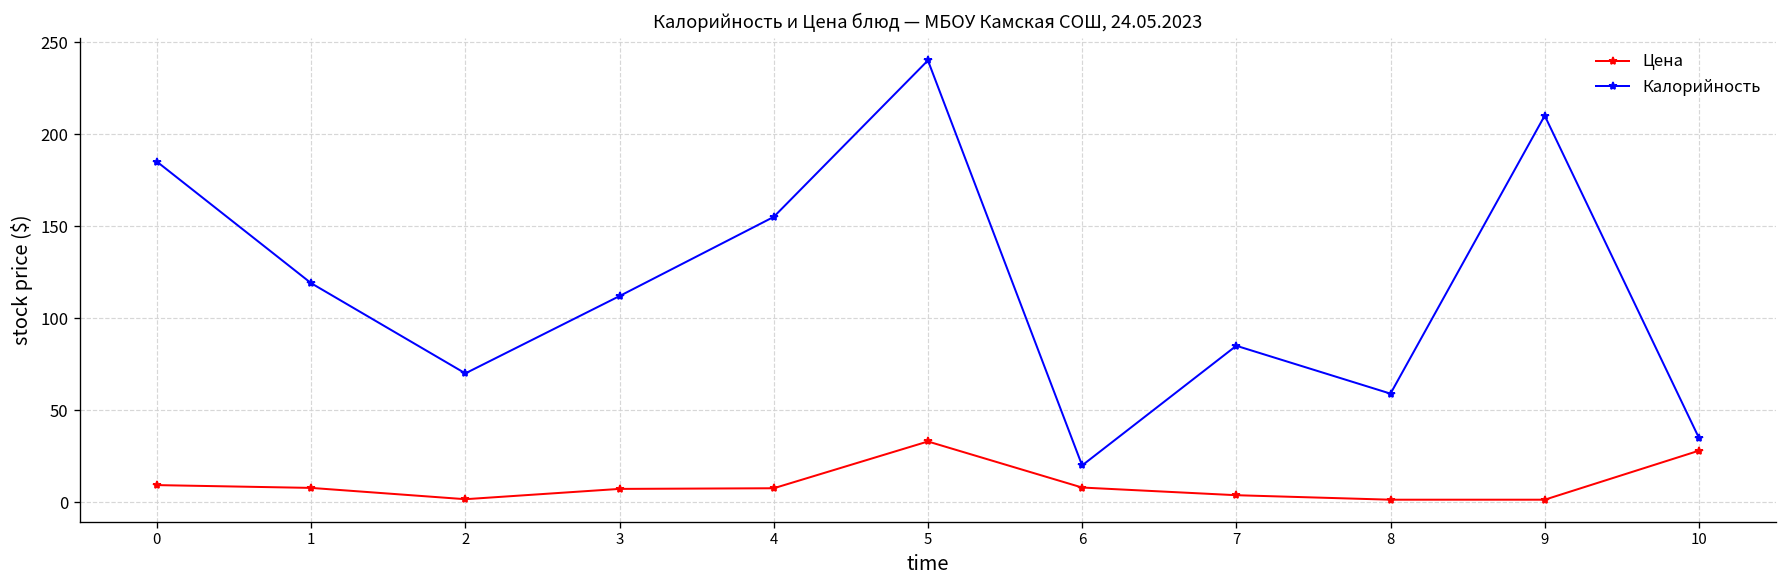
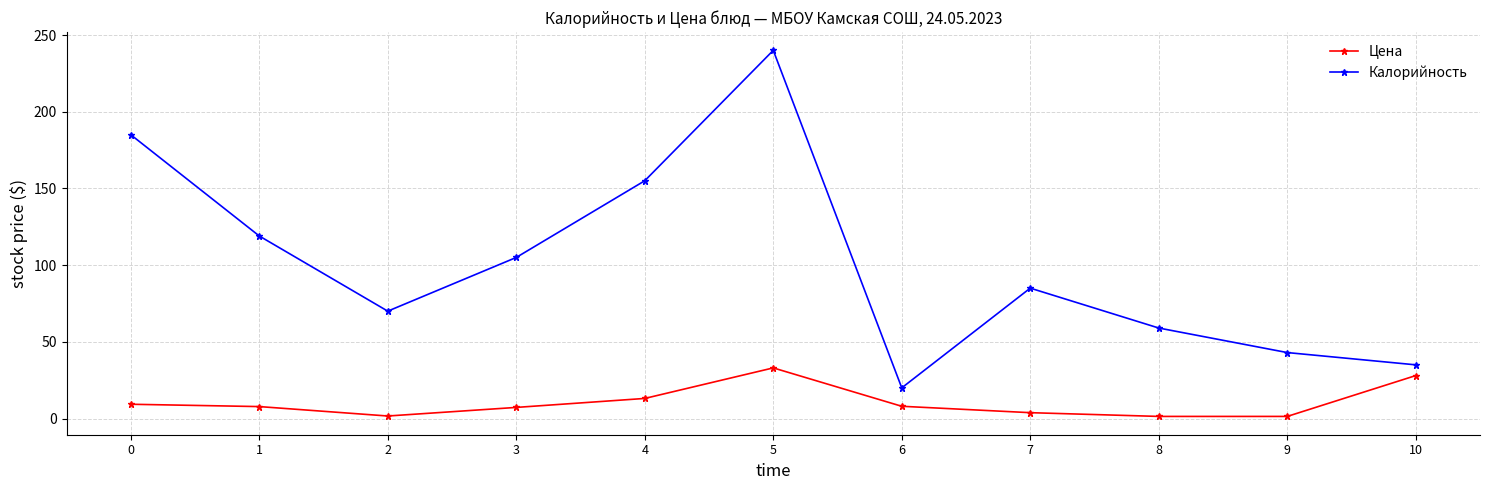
  {
    "Цена": {
      "0": 9,
      "1": 8,
      "2": 2,
      "3": 7,
-     "4": 8,
+     "4": 13,
      "5": 33,
      "6": 8,
      "7": 4,
      "8": 1,
      "9": 1,
      "10": 28
    },
    "Калорийность": {
      "0": 185,
      "1": 119,
      "2": 70,
-     "3": 112,
+     "3": 105,
      "4": 155,
      "5": 240,
      "6": 20,
      "7": 85,
      "8": 59,
-     "9": 210,
+     "9": 43,
      "10": 35
    }
  }
